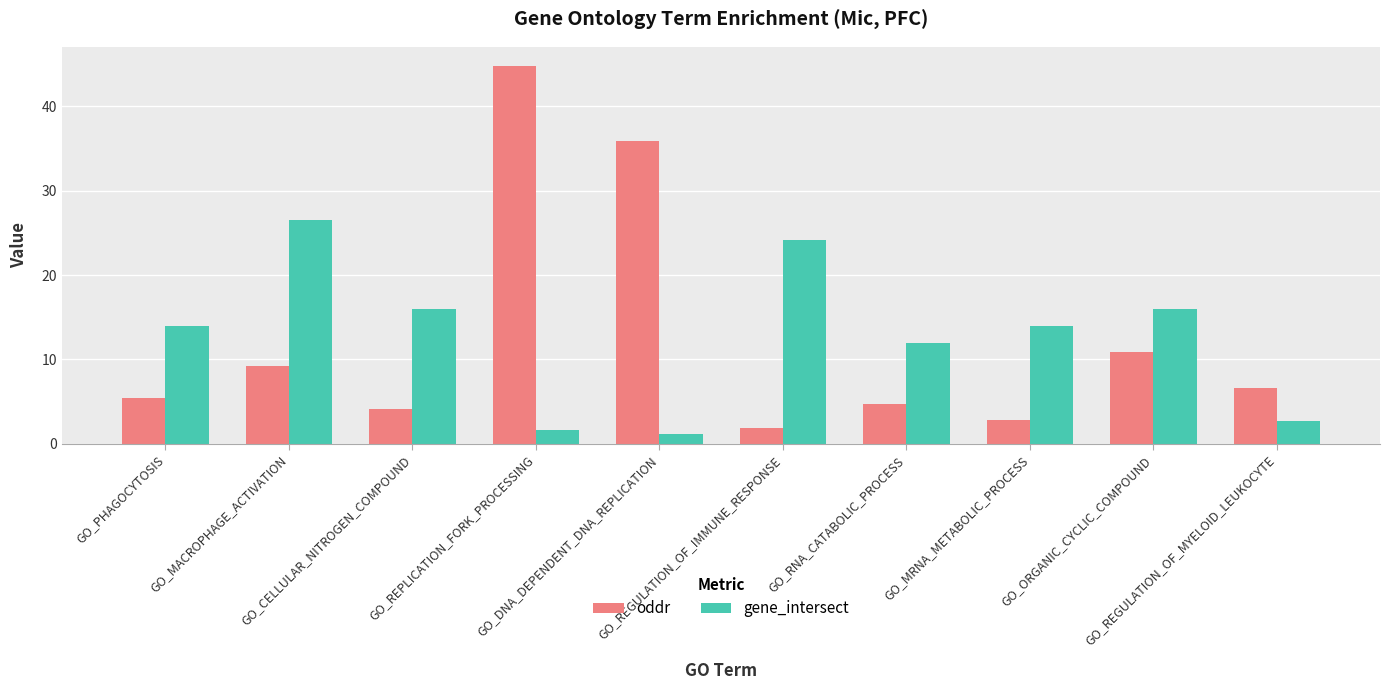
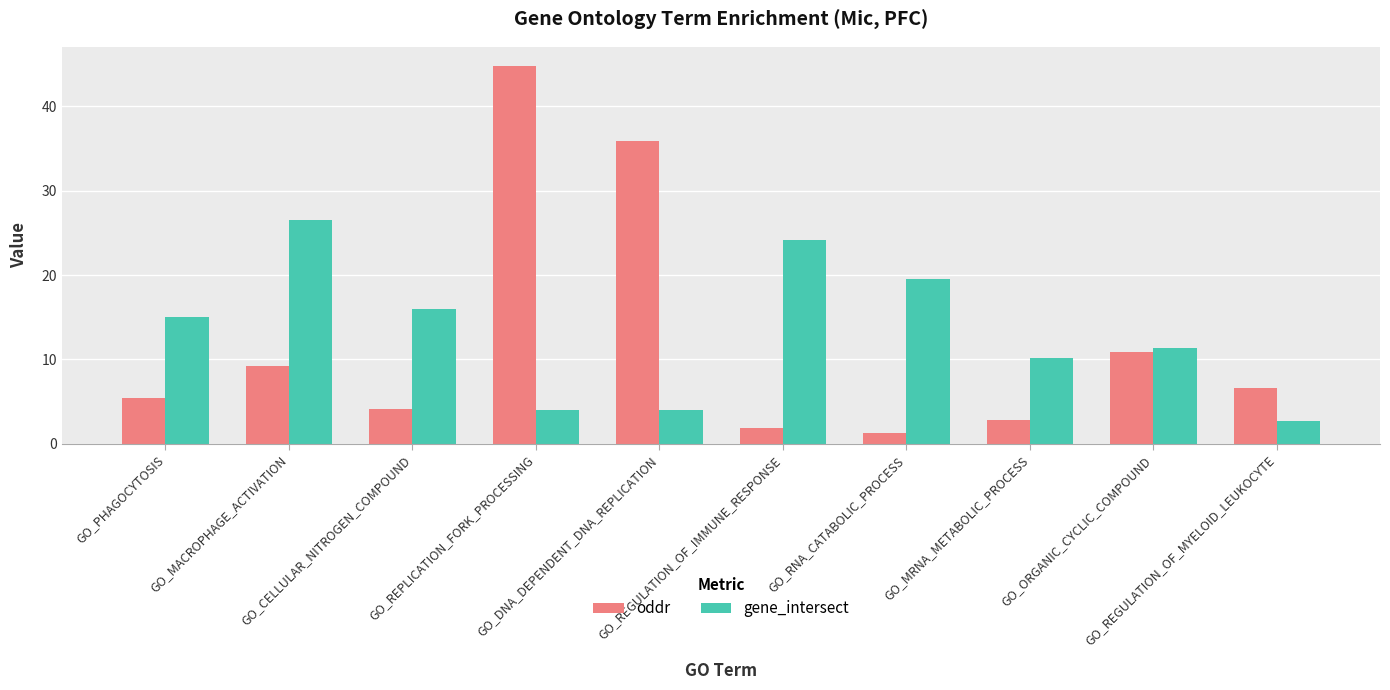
  {
    "oddr": {
      "GO_PHAGOCYTOSIS": 5,
      "GO_MACROPHAGE_ACTIVATION": 9,
      "GO_CELLULAR_NITROGEN_COMPOUND": 4,
      "GO_REPLICATION_FORK_PROCESSING": 45,
      "GO_DNA_DEPENDENT_DNA_REPLICATION": 36,
      "GO_REGULATION_OF_IMMUNE_RESPONSE": 2,
-     "GO_RNA_CATABOLIC_PROCESS": 5,
+     "GO_RNA_CATABOLIC_PROCESS": 1,
      "GO_MRNA_METABOLIC_PROCESS": 3,
      "GO_ORGANIC_CYCLIC_COMPOUND": 11,
      "GO_REGULATION_OF_MYELOID_LEUKOCYTE": 7
    },
    "gene_intersect": {
-     "GO_PHAGOCYTOSIS": 14,
+     "GO_PHAGOCYTOSIS": 15,
      "GO_MACROPHAGE_ACTIVATION": 27,
      "GO_CELLULAR_NITROGEN_COMPOUND": 16,
-     "GO_REPLICATION_FORK_PROCESSING": 2,
-     "GO_DNA_DEPENDENT_DNA_REPLICATION": 1,
+     "GO_REPLICATION_FORK_PROCESSING": 4,
+     "GO_DNA_DEPENDENT_DNA_REPLICATION": 4,
      "GO_REGULATION_OF_IMMUNE_RESPONSE": 24,
-     "GO_RNA_CATABOLIC_PROCESS": 12,
-     "GO_MRNA_METABOLIC_PROCESS": 14,
-     "GO_ORGANIC_CYCLIC_COMPOUND": 16,
+     "GO_RNA_CATABOLIC_PROCESS": 20,
+     "GO_MRNA_METABOLIC_PROCESS": 10,
+     "GO_ORGANIC_CYCLIC_COMPOUND": 11,
      "GO_REGULATION_OF_MYELOID_LEUKOCYTE": 3
    }
  }
